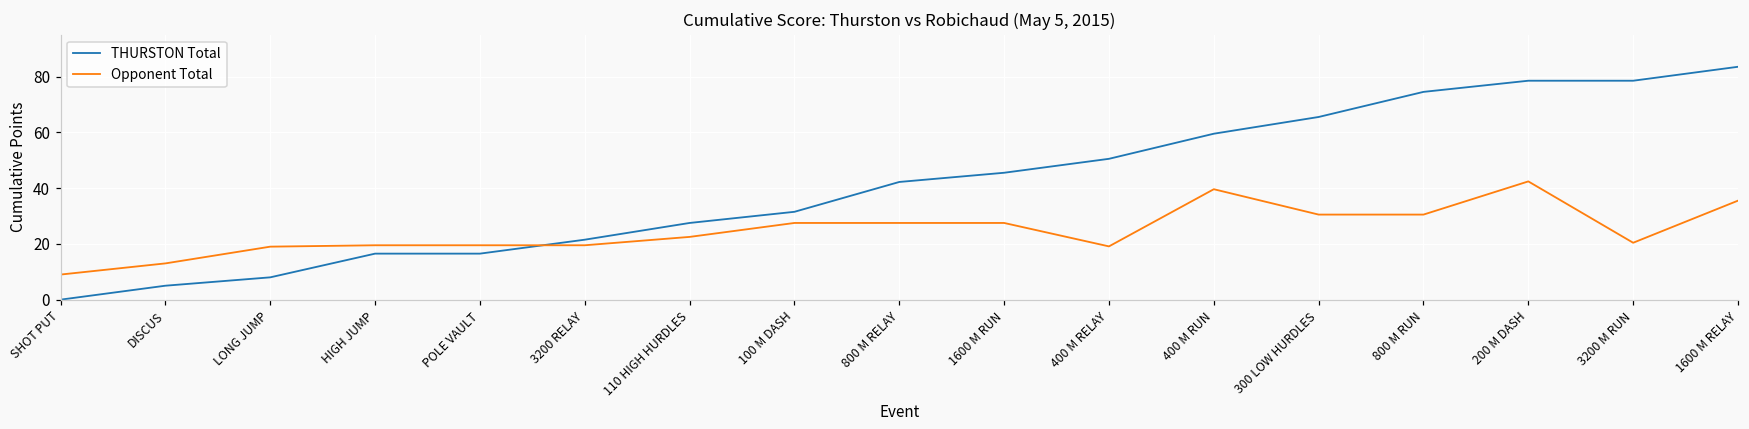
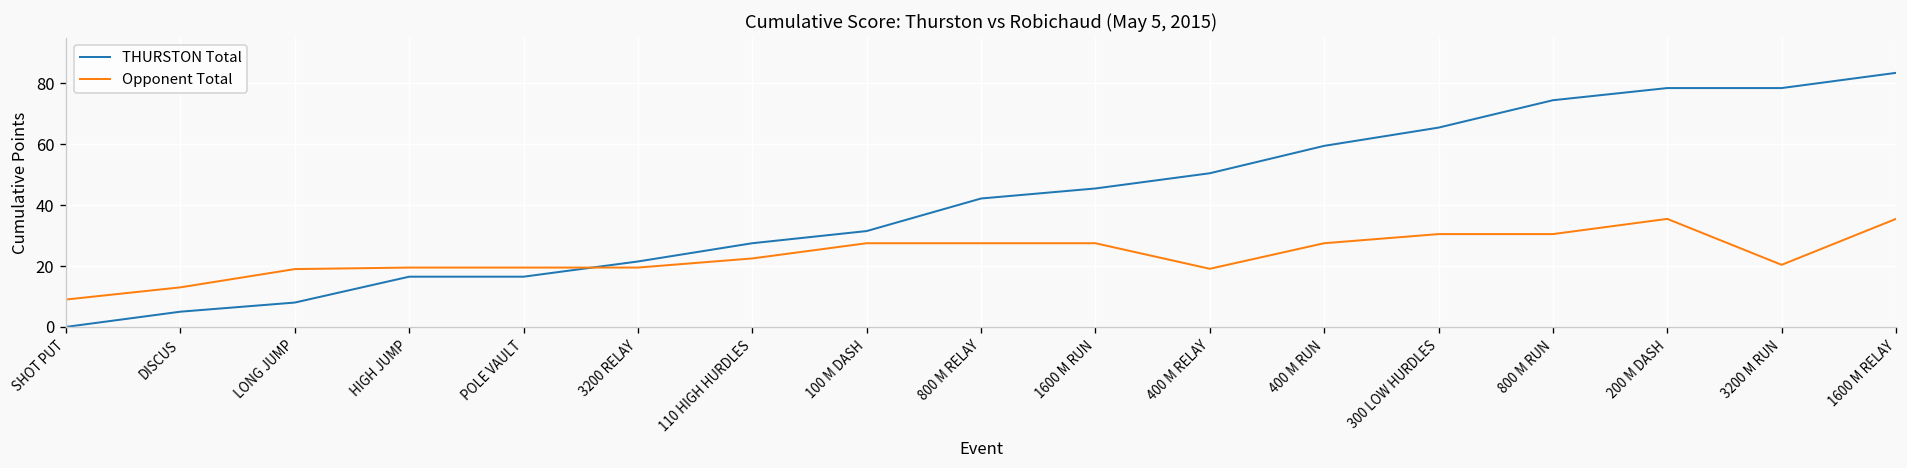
  {
    "THURSTON Total": {
      "SHOT PUT": 0,
      "DISCUS": 5,
      "LONG JUMP": 8,
      "HIGH JUMP": 17,
      "POLE VAULT": 17,
      "3200 RELAY": 22,
      "110 HIGH HURDLES": 28,
      "100 M DASH": 32,
      "800 M RELAY": 42,
      "1600 M RUN": 46,
      "400 M RELAY": 51,
      "400 M RUN": 60,
      "300 LOW HURDLES": 66,
      "800 M RUN": 75,
      "200 M DASH": 79,
      "3200 M RUN": 79,
      "1600 M RELAY": 84
    },
    "Opponent Total": {
      "SHOT PUT": 9,
      "DISCUS": 13,
      "LONG JUMP": 19,
      "HIGH JUMP": 20,
      "POLE VAULT": 20,
      "3200 RELAY": 20,
      "110 HIGH HURDLES": 23,
      "100 M DASH": 28,
      "800 M RELAY": 28,
      "1600 M RUN": 28,
      "400 M RELAY": 19,
-     "400 M RUN": 40,
+     "400 M RUN": 28,
      "300 LOW HURDLES": 31,
      "800 M RUN": 31,
-     "200 M DASH": 42,
+     "200 M DASH": 36,
      "3200 M RUN": 20,
      "1600 M RELAY": 36
    }
  }
